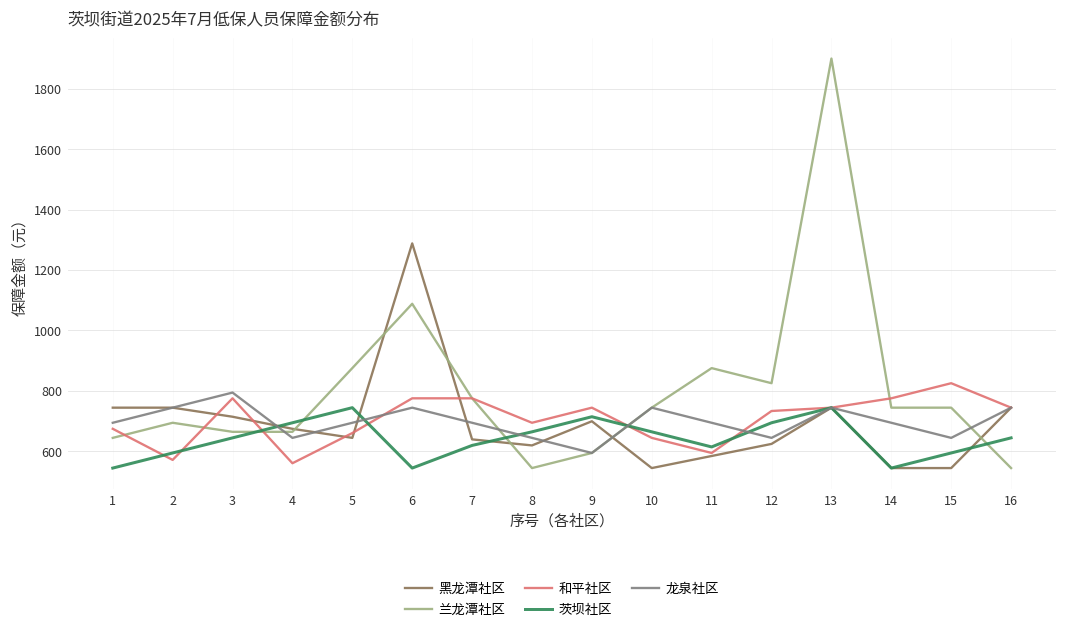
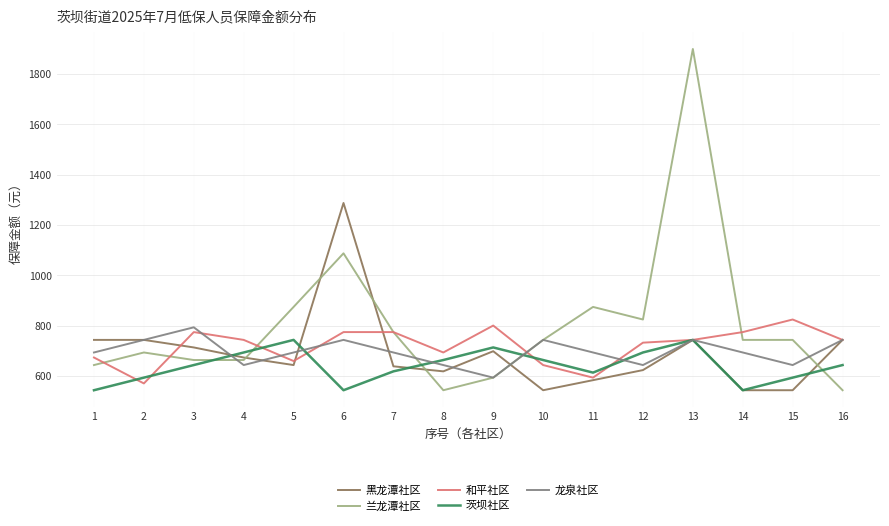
  {
    "和平社区": {
      "1": 670,
      "2": 570,
      "3": 780,
-     "4": 560,
+     "4": 740,
      "5": 660,
      "6": 780,
      "8": 690,
-     "9": 740,
+     "9": 800,
      "10": 640,
      "12": 730,
      "14": 780,
      "15": 830
    },
    "茨坝社区": {
      "1": 540,
      "2": 590,
      "3": 640,
      "4": 690,
      "5": 740,
      "6": 540,
      "7": 620,
      "8": 660,
      "9": 710,
      "10": 660,
      "11": 610,
      "12": 690,
      "15": 590,
      "16": 640
    }
  }
